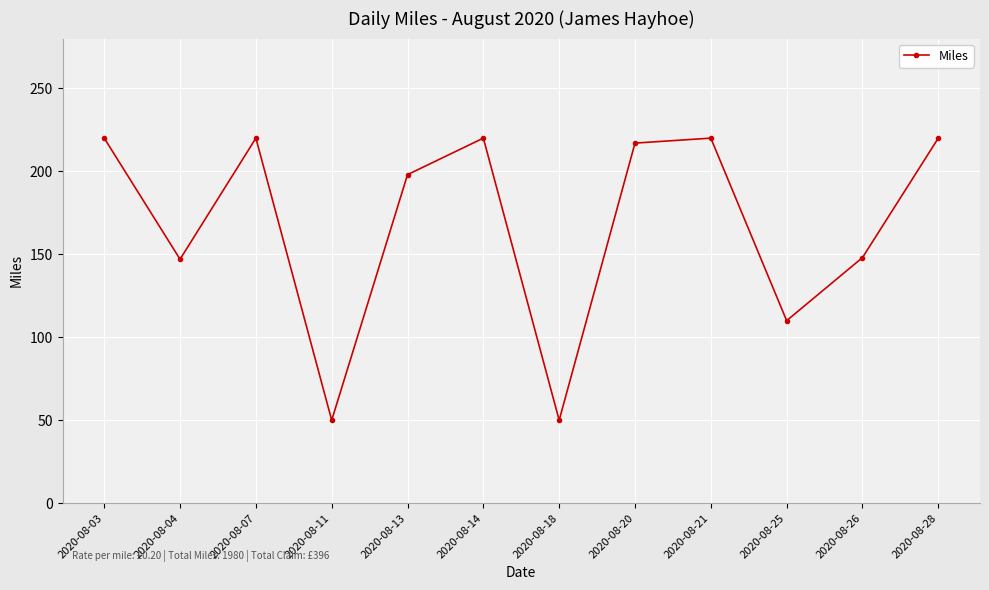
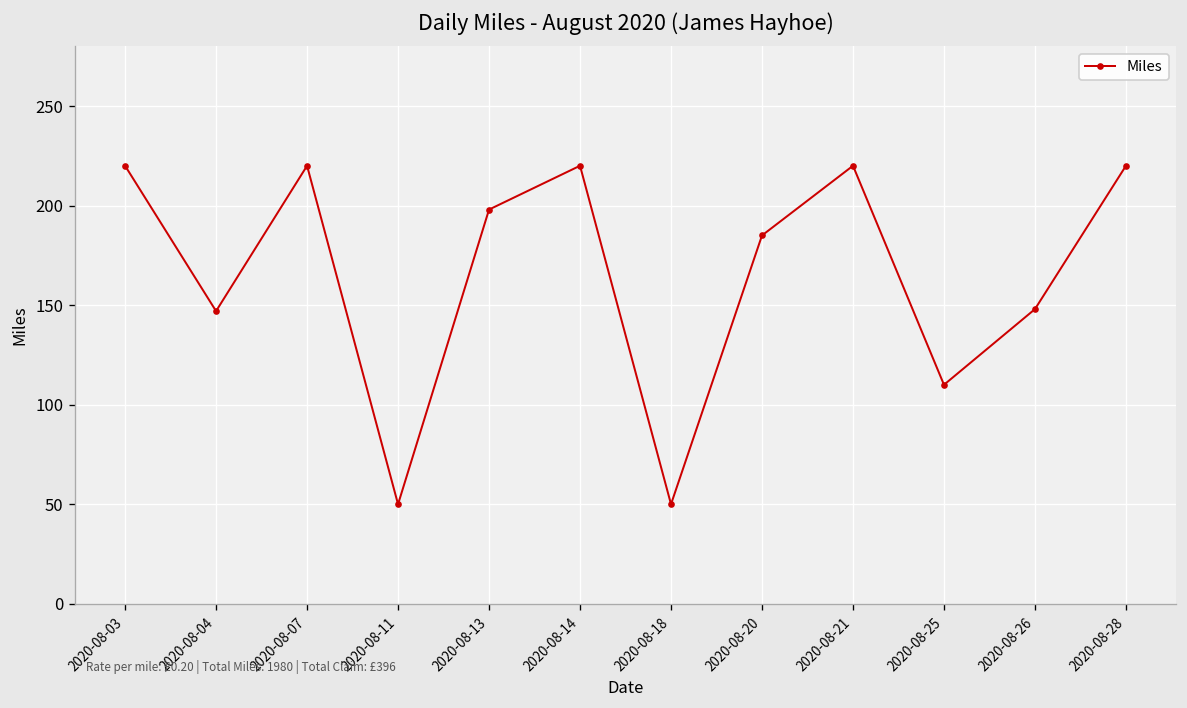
  {
    "2020-08-03": 220,
    "2020-08-04": 147,
    "2020-08-07": 220,
    "2020-08-11": 50,
    "2020-08-13": 198,
    "2020-08-14": 220,
    "2020-08-18": 50,
-   "2020-08-20": 217,
+   "2020-08-20": 185,
    "2020-08-21": 220,
    "2020-08-25": 110,
    "2020-08-26": 148,
    "2020-08-28": 220
  }
